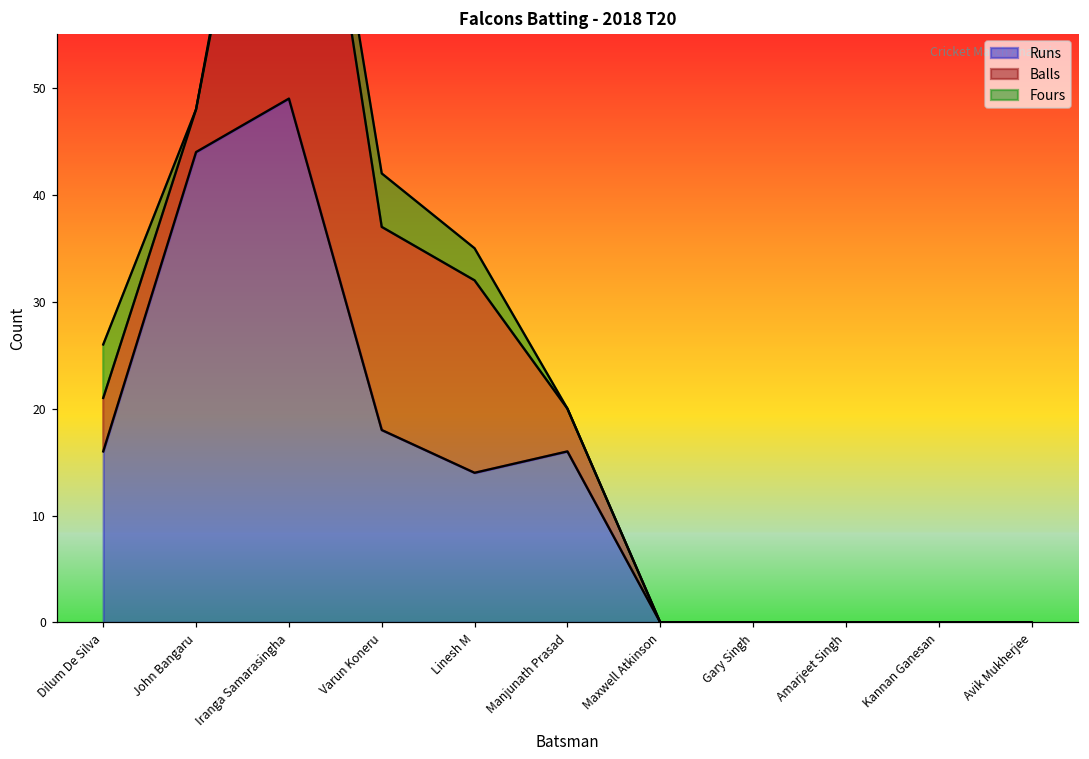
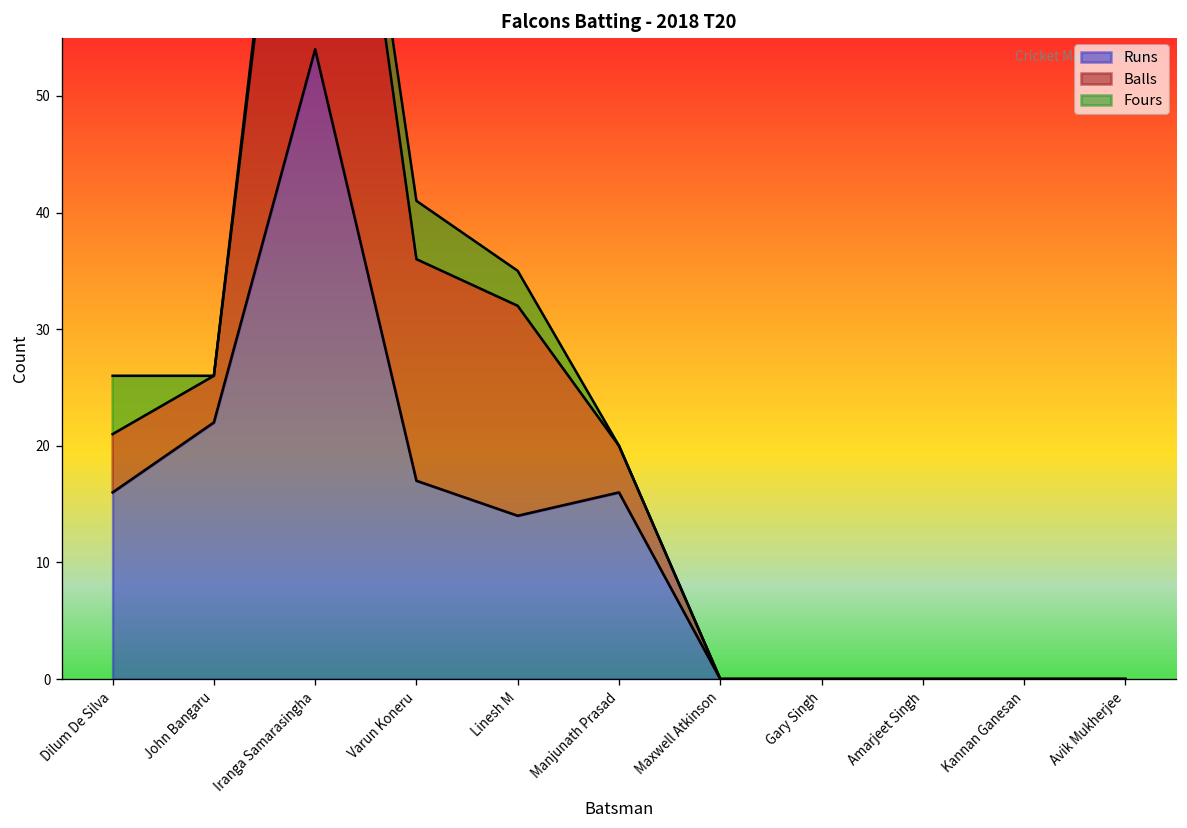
  {
    "Runs": {
      "Dilum De Silva": 16,
-     "John Bangaru": 44,
-     "Iranga Samarasingha": 49,
-     "Varun Koneru": 18,
+     "John Bangaru": 22,
+     "Iranga Samarasingha": 54,
+     "Varun Koneru": 17,
      "Linesh M": 14,
      "Manjunath Prasad": 16
    },
    "Balls": {
      "Dilum De Silva": 5,
      "Varun Koneru": 19,
      "Linesh M": 18
    },
    "Fours": {
      "Dilum De Silva": 5,
      "Varun Koneru": 5,
      "Linesh M": 3
    }
  }
